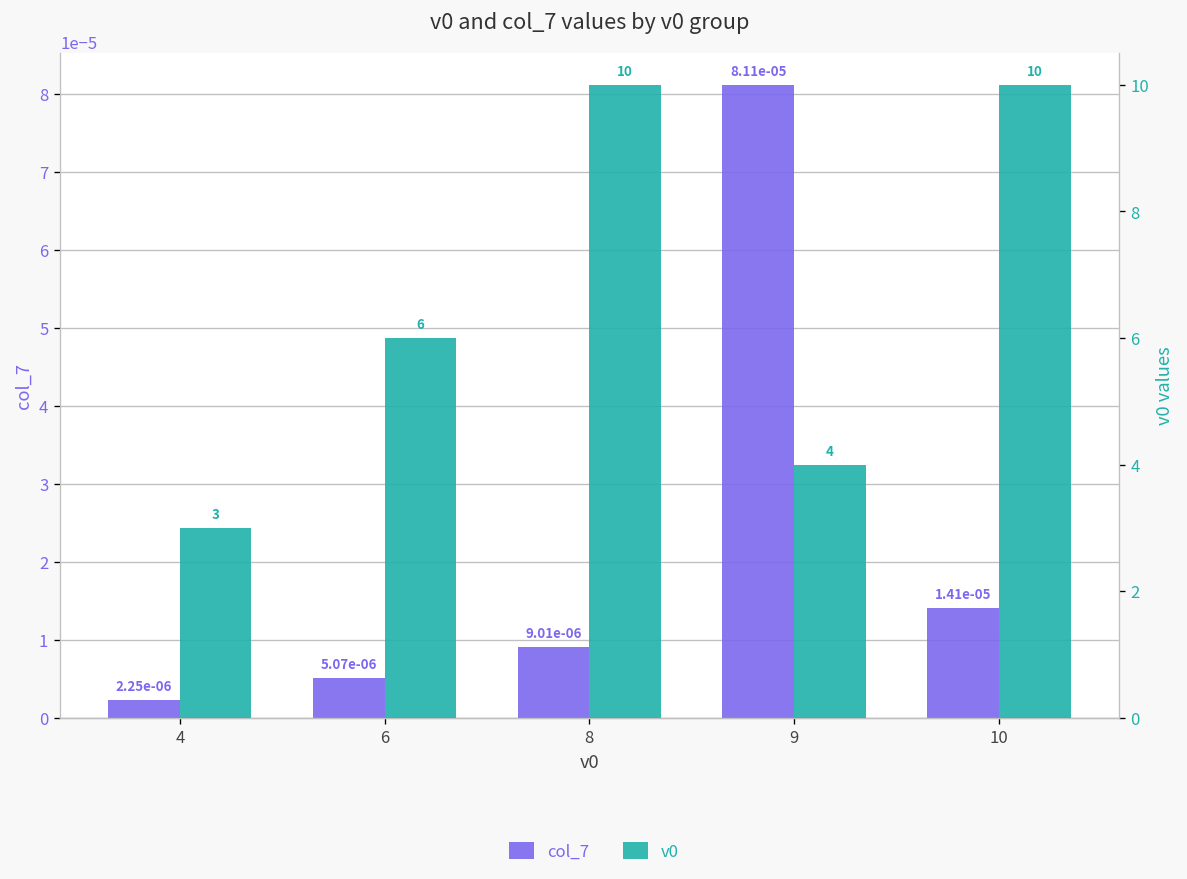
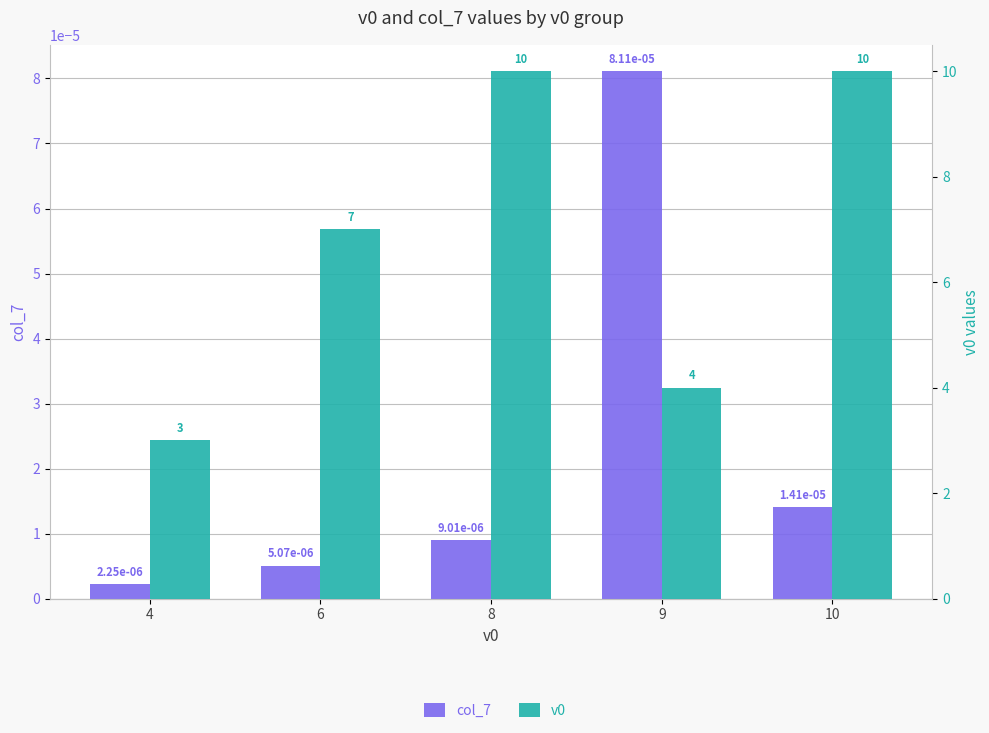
  {
    "col_7": {
      "4": "2.25e-06",
      "6": "5.07e-06",
      "8": "9.01e-06",
      "9": "8.11e-05",
      "10": "1.41e-05"
    },
    "v0": {
      "4": "3",
-     "6": "6",
+     "6": "7",
      "8": "10",
      "9": "4",
      "10": "10"
    }
  }
